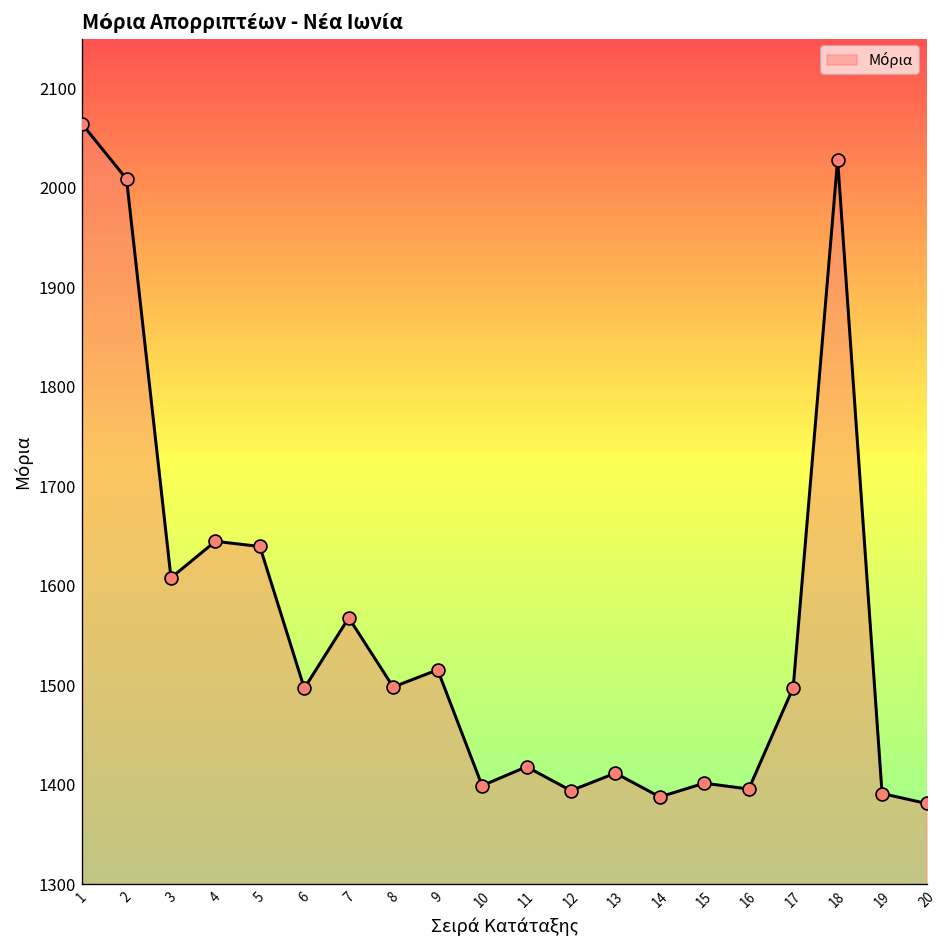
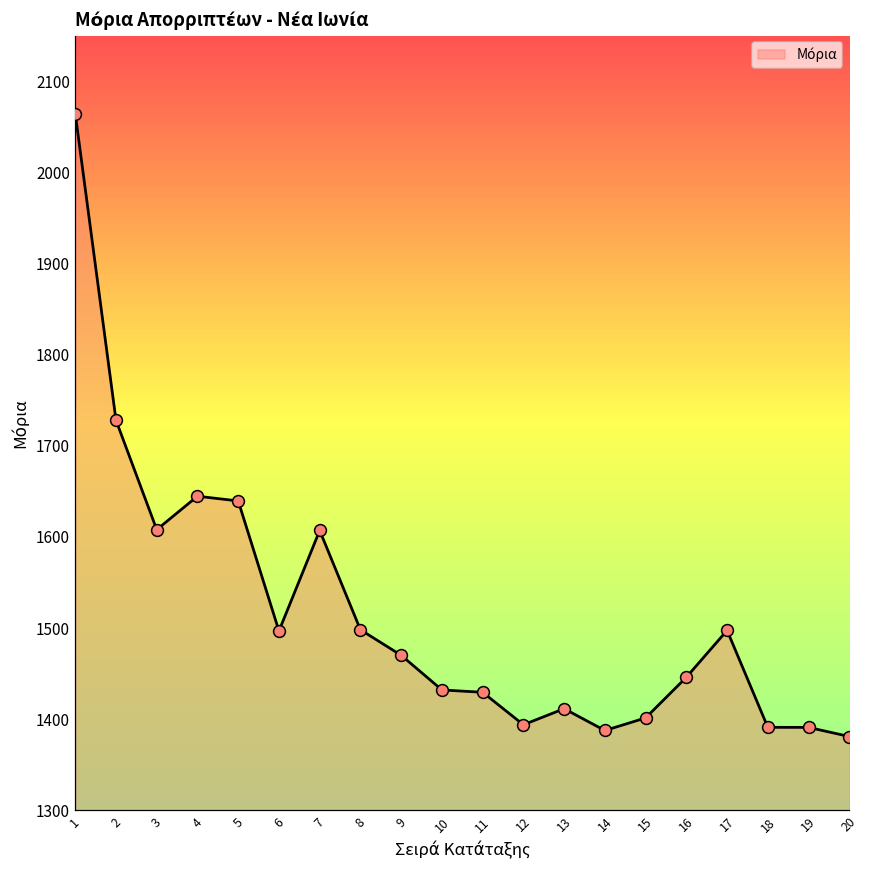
  {
    "1": 2060,
-   "2": 2010,
+   "2": 1730,
    "3": 1610,
    "4": 1640,
    "5": 1640,
    "6": 1500,
-   "7": 1570,
+   "7": 1610,
    "8": 1500,
-   "9": 1520,
-   "10": 1400,
-   "11": 1420,
+   "9": 1470,
+   "10": 1430,
+   "11": 1430,
    "12": 1390,
    "13": 1410,
    "14": 1390,
    "15": 1400,
-   "16": 1400,
+   "16": 1450,
    "17": 1500,
-   "18": 2030,
+   "18": 1390,
    "19": 1390,
    "20": 1380
  }
